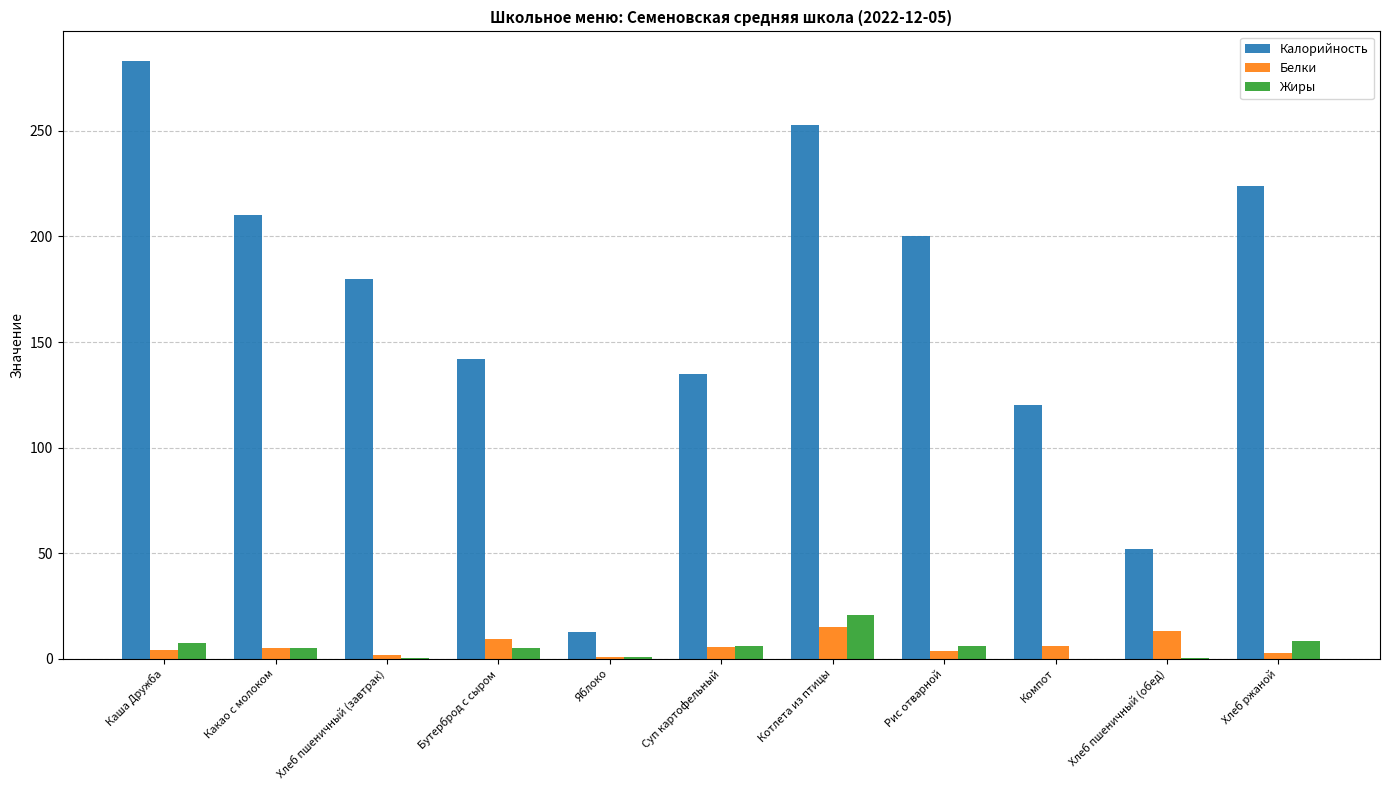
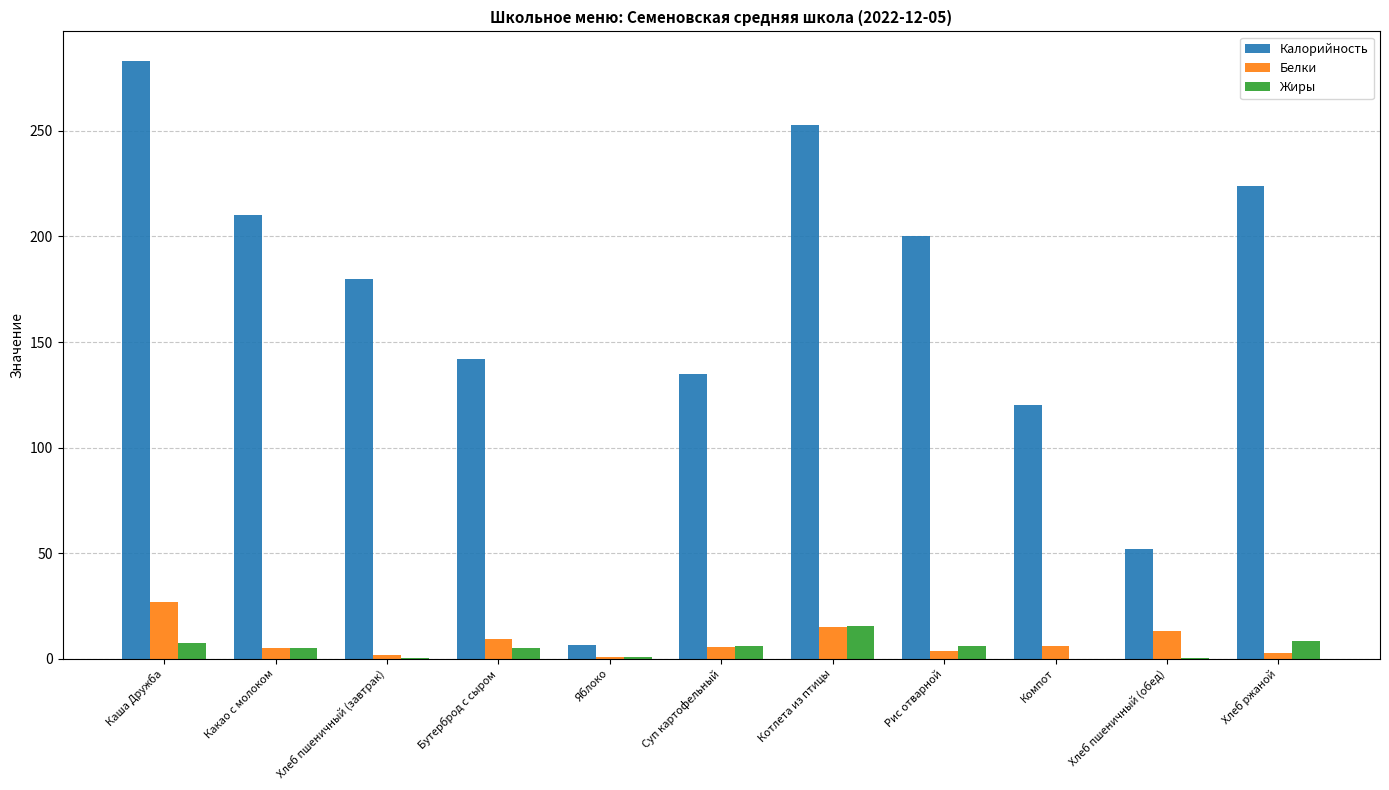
  {
    "Калорийность": {
      "Каша Дружба": 283,
      "Какао с молоком": 210,
      "Хлеб пшеничный (завтрак)": 180,
      "Бутерброд с сыром": 142,
-     "Яблоко": 13,
+     "Яблоко": 7,
      "Суп картофельный": 135,
      "Котлета из птицы": 253,
      "Рис отварной": 200,
      "Компот": 120,
      "Хлеб пшеничный (обед)": 52,
      "Хлеб ржаной": 224
    },
    "Белки": {
-     "Каша Дружба": 4,
+     "Каша Дружба": 27,
      "Какао с молоком": 5,
      "Хлеб пшеничный (завтрак)": 2,
      "Бутерброд с сыром": 9,
      "Суп картофельный": 6,
      "Котлета из птицы": 15,
      "Рис отварной": 4,
      "Компот": 6,
      "Хлеб пшеничный (обед)": 13,
      "Хлеб ржаной": 3
    },
    "Жиры": {
      "Каша Дружба": 8,
      "Какао с молоком": 5,
      "Бутерброд с сыром": 5,
      "Суп картофельный": 6,
-     "Котлета из птицы": 21,
+     "Котлета из птицы": 16,
      "Рис отварной": 6,
      "Компот": 0,
      "Хлеб ржаной": 8
    }
  }
